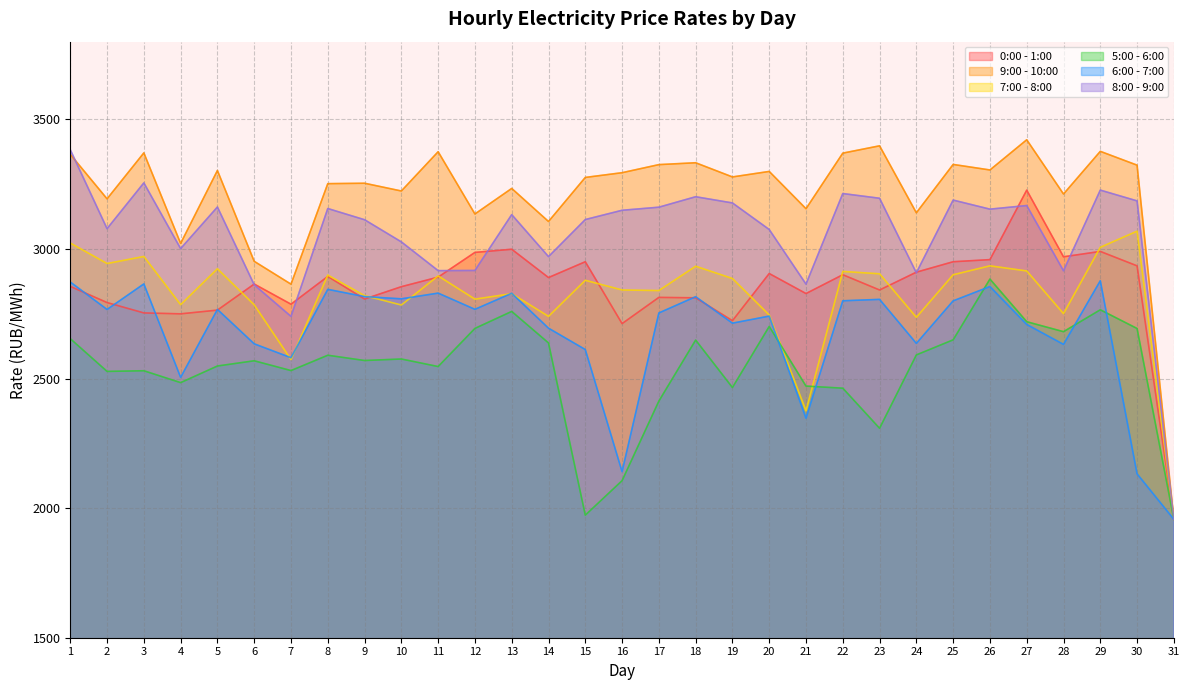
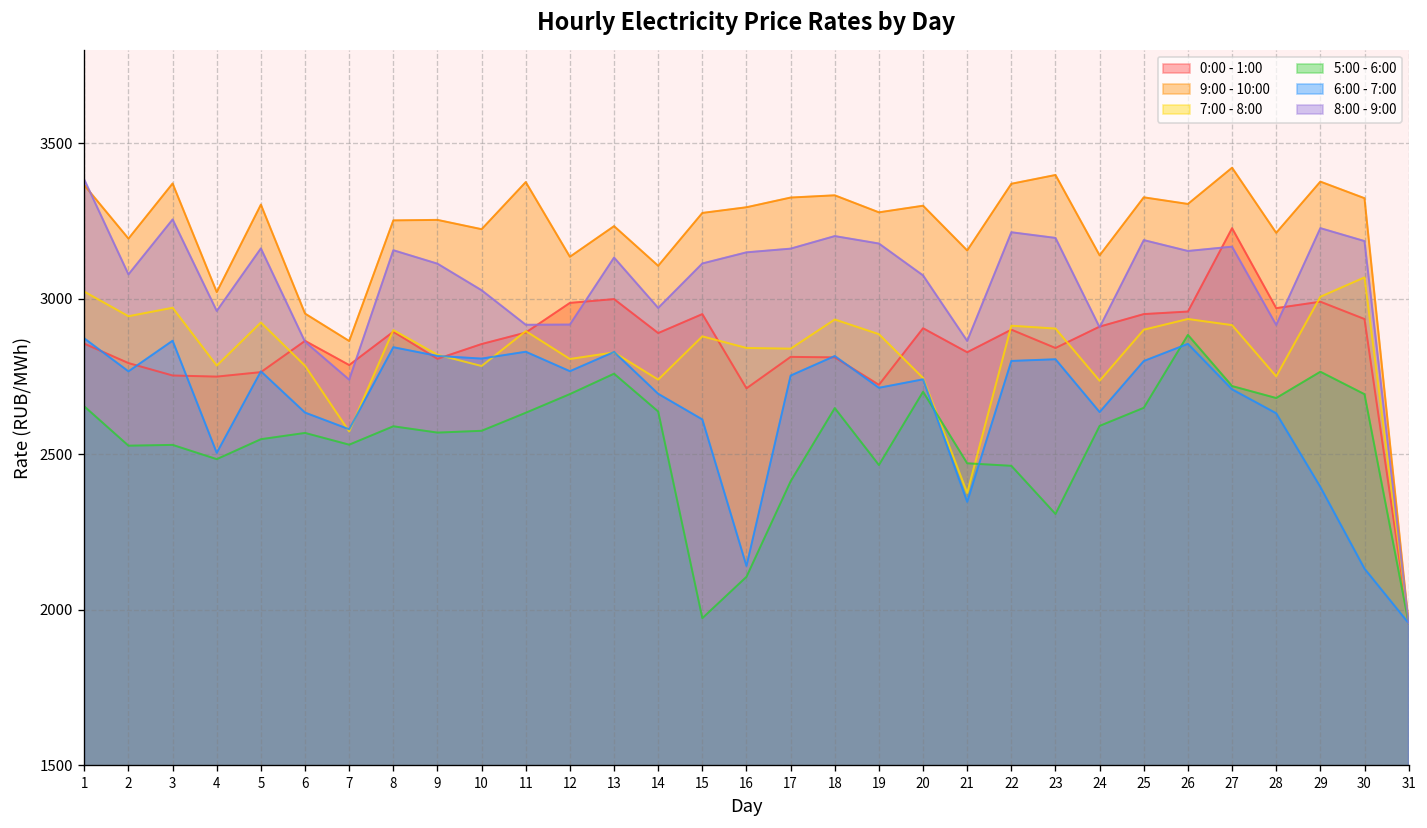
  {
    "5:00 - 6:00": {
      "1": 2650,
      "2": 2530,
      "3": 2530,
      "4": 2480,
      "5": 2550,
      "6": 2570,
      "7": 2530,
      "8": 2590,
      "9": 2570,
      "10": 2580,
-     "11": 2550,
+     "11": 2630,
      "12": 2690,
      "13": 2760,
      "14": 2640,
      "15": 1970,
      "16": 2110,
      "17": 2410,
      "18": 2650,
      "19": 2470,
      "20": 2700,
      "21": 2470,
      "22": 2460,
      "23": 2310,
      "24": 2590,
      "25": 2650,
      "26": 2880,
      "27": 2720,
      "28": 2680,
      "29": 2770,
      "30": 2690
    },
    "6:00 - 7:00": {
      "1": 2870,
      "2": 2770,
      "3": 2870,
      "4": 2500,
      "6": 2630,
      "8": 2840,
      "10": 2810,
      "11": 2830,
      "12": 2770,
      "14": 2690,
      "15": 2610,
      "16": 2140,
      "17": 2750,
      "21": 2350,
      "22": 2800,
      "23": 2810,
      "24": 2640,
      "25": 2800,
      "26": 2860,
      "27": 2710,
      "28": 2630,
-     "29": 2880,
+     "29": 2400,
      "30": 2130
    },
    "8:00 - 9:00": {
      "1": 3380,
      "2": 3080,
      "3": 3260,
-     "4": 3000,
+     "4": 2960,
      "5": 3160,
      "7": 2740,
      "8": 3160,
      "9": 3110,
      "10": 3030,
      "11": 2920,
      "12": 2920,
      "13": 3130,
      "14": 2970,
      "15": 3110,
      "16": 3150,
      "17": 3160,
      "18": 3200,
      "19": 3180,
      "20": 3080,
      "21": 2860,
      "22": 3210,
      "23": 3200,
      "25": 3190,
      "26": 3150,
      "27": 3170,
      "28": 2920,
      "29": 3230,
      "30": 3190
    }
  }
